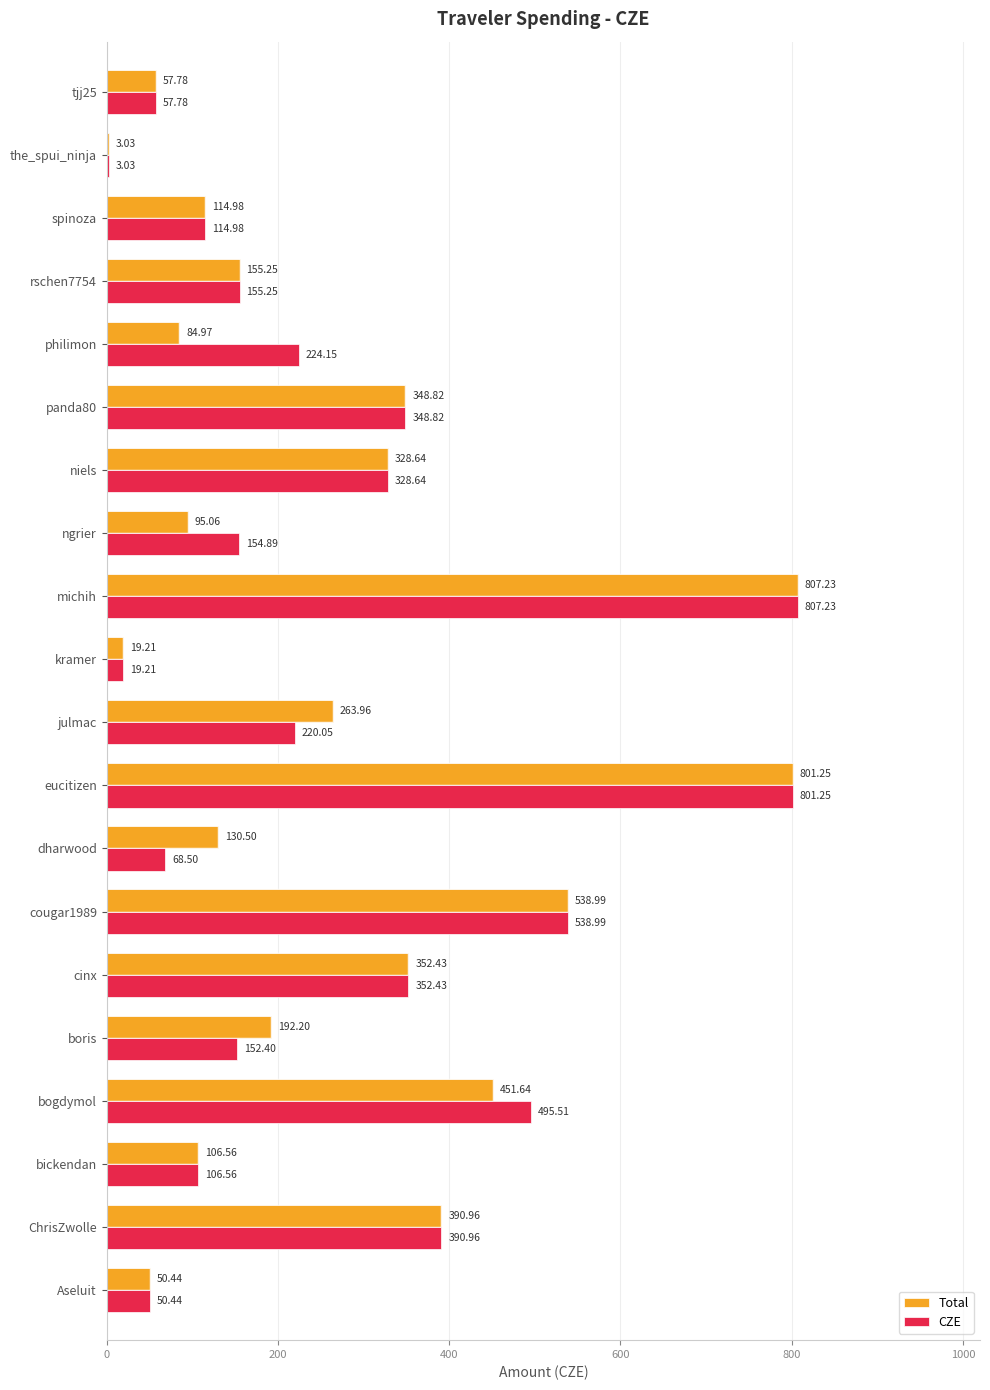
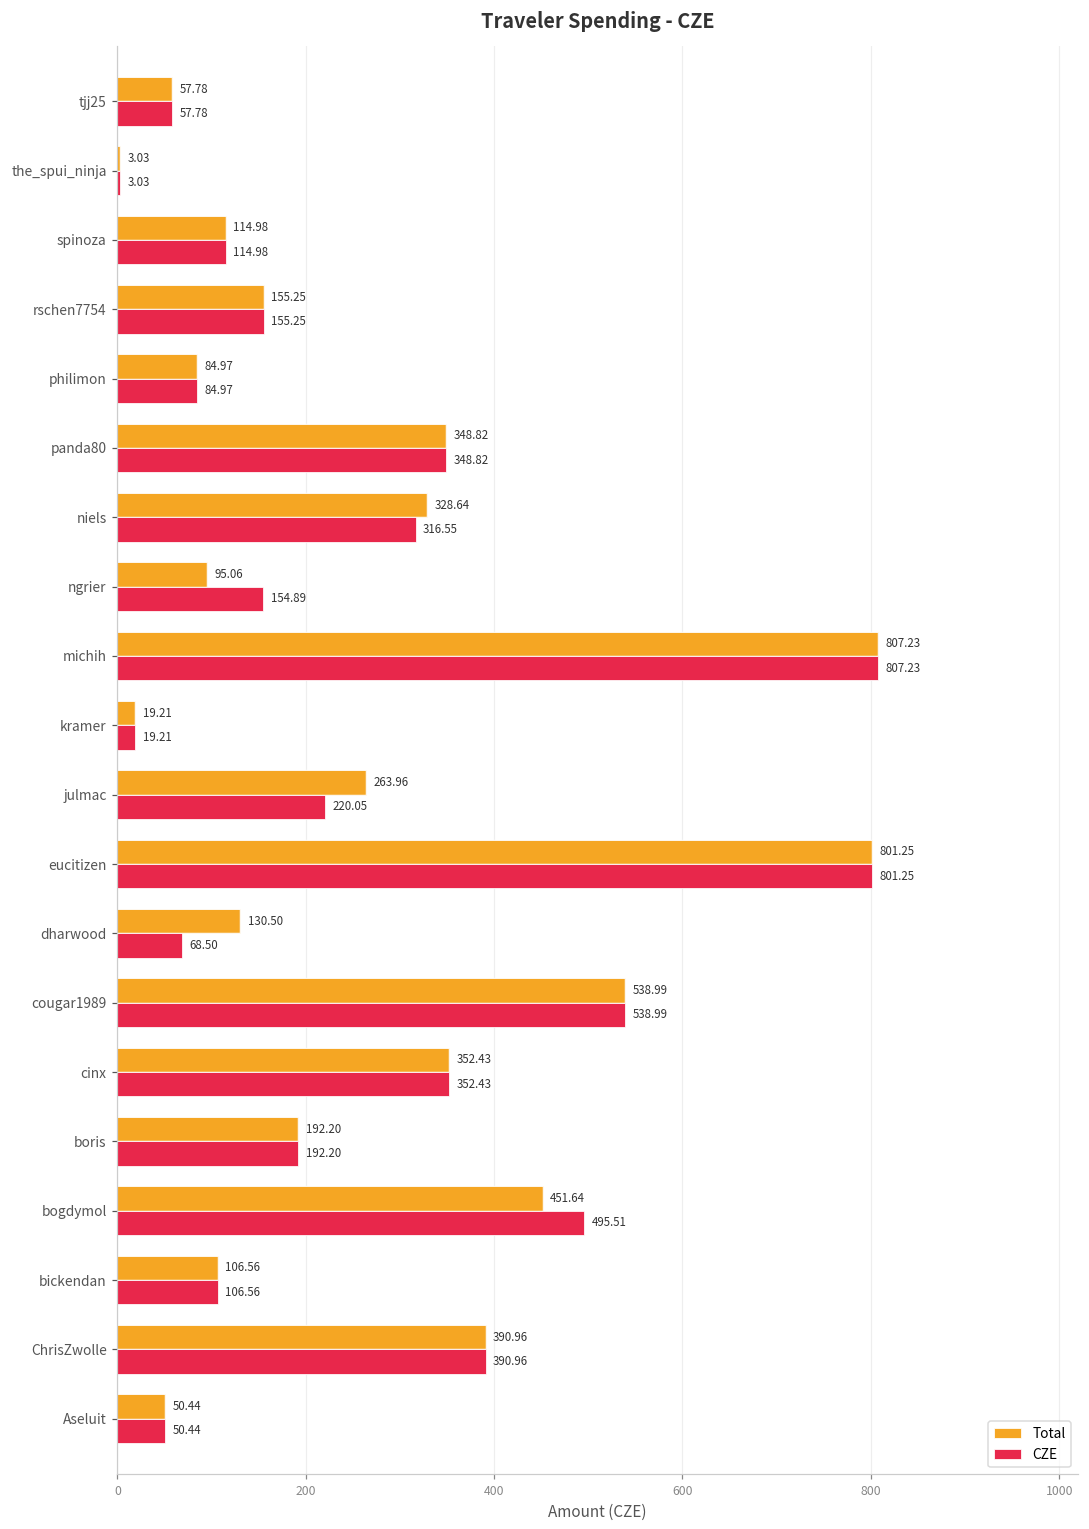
  {
    "Total": {
      "tjj25": 57.78,
      "the_spui_ninja": 3.03,
      "spinoza": 114.98,
      "rschen7754": 155.25,
      "philimon": 84.97,
      "panda80": 348.82,
      "niels": 328.64,
      "ngrier": 95.06,
      "michih": 807.23,
      "kramer": 19.21,
      "julmac": 263.96,
      "eucitizen": 801.25,
      "dharwood": 130.50,
      "cougar1989": 538.99,
      "cinx": 352.43,
      "boris": 192.20,
      "bogdymol": 451.64,
      "bickendan": 106.56,
      "ChrisZwolle": 390.96,
      "Aseluit": 50.44
    },
    "CZE": {
      "tjj25": 57.78,
      "the_spui_ninja": 3.03,
      "spinoza": 114.98,
      "rschen7754": 155.25,
-     "philimon": 224.15,
+     "philimon": 84.97,
      "panda80": 348.82,
-     "niels": 328.64,
+     "niels": 316.55,
      "ngrier": 154.89,
      "michih": 807.23,
      "kramer": 19.21,
      "julmac": 220.05,
      "eucitizen": 801.25,
      "dharwood": 68.50,
      "cougar1989": 538.99,
      "cinx": 352.43,
-     "boris": 152.40,
+     "boris": 192.20,
      "bogdymol": 495.51,
      "bickendan": 106.56,
      "ChrisZwolle": 390.96,
      "Aseluit": 50.44
    }
  }
